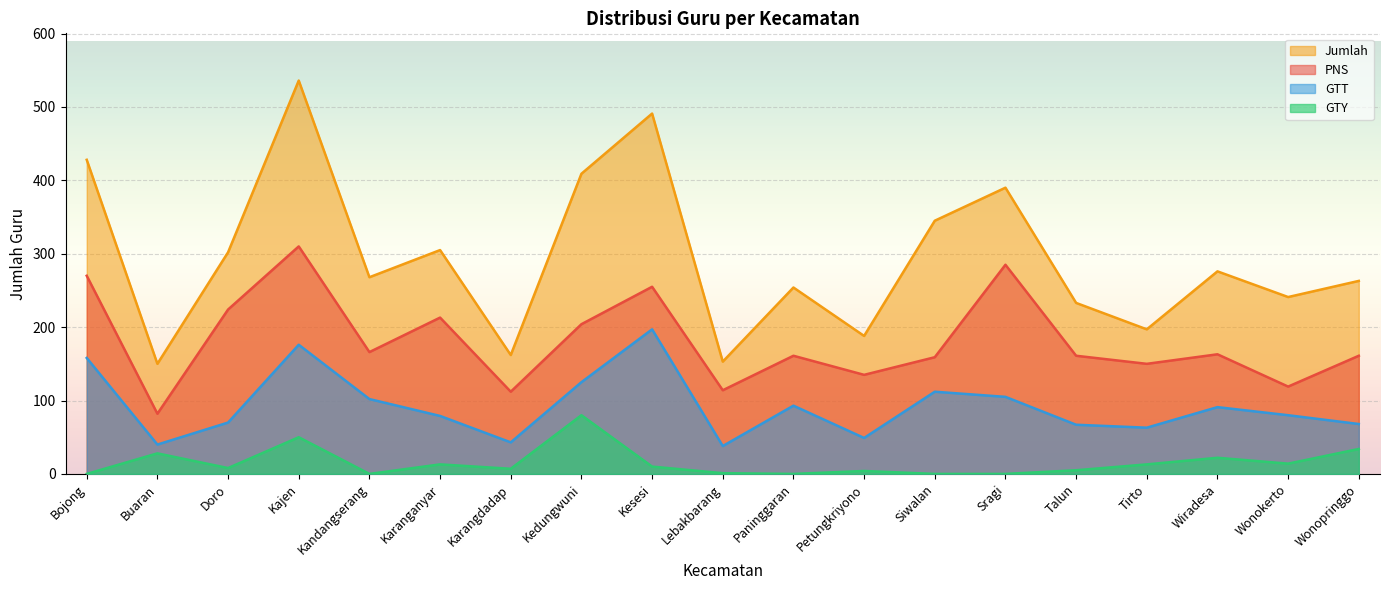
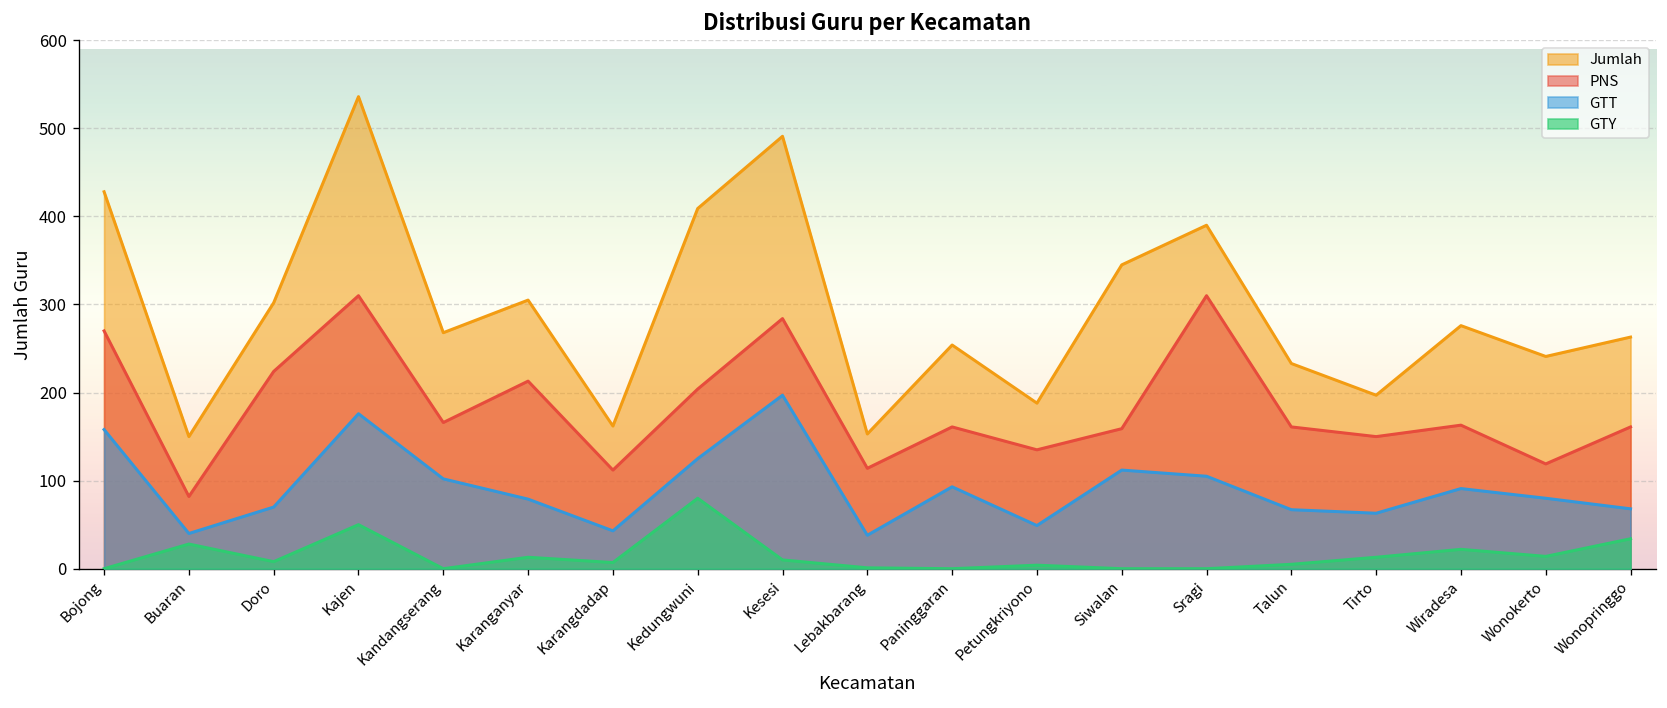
  {
    "Jumlah": {
      "Bojong": 430,
      "Buaran": 150,
      "Doro": 300,
      "Kajen": 540,
      "Kandangserang": 270,
      "Karanganyar": 310,
      "Karangdadap": 160,
      "Kedungwuni": 410,
      "Kesesi": 490,
      "Lebakbarang": 150,
      "Paninggaran": 250,
      "Petungkriyono": 190,
      "Siwalan": 350,
      "Sragi": 390,
      "Talun": 230,
      "Tirto": 200,
      "Wiradesa": 280,
      "Wonokerto": 240,
      "Wonopringgo": 260
    },
    "PNS": {
      "Bojong": 270,
      "Buaran": 80,
      "Doro": 220,
      "Kajen": 310,
      "Kandangserang": 170,
      "Karanganyar": 210,
      "Karangdadap": 110,
      "Kedungwuni": 200,
-     "Kesesi": 260,
+     "Kesesi": 280,
      "Lebakbarang": 110,
      "Paninggaran": 160,
      "Petungkriyono": 140,
      "Siwalan": 160,
-     "Sragi": 290,
+     "Sragi": 310,
      "Talun": 160,
      "Tirto": 150,
      "Wiradesa": 160,
      "Wonokerto": 120,
      "Wonopringgo": 160
    },
    "GTT": {
      "Bojong": 160,
      "Buaran": 40,
      "Doro": 70,
      "Kajen": 180,
      "Kandangserang": 100,
      "Karanganyar": 80,
      "Karangdadap": 40,
      "Kedungwuni": 130,
      "Kesesi": 200,
      "Lebakbarang": 40,
      "Paninggaran": 90,
      "Petungkriyono": 50,
      "Siwalan": 110,
      "Sragi": 110,
      "Talun": 70,
      "Tirto": 60,
      "Wiradesa": 90,
      "Wonokerto": 80,
      "Wonopringgo": 70
    },
    "GTY": {
      "Bojong": 0,
      "Buaran": 30,
      "Doro": 10,
      "Kajen": 50,
      "Kandangserang": 0,
      "Karanganyar": 10,
      "Karangdadap": 10,
      "Kedungwuni": 80,
      "Kesesi": 10,
      "Lebakbarang": 0,
      "Paninggaran": 0,
      "Petungkriyono": 0,
      "Siwalan": 0,
      "Sragi": 0,
      "Talun": 10,
      "Tirto": 10,
      "Wiradesa": 20,
      "Wonokerto": 10,
      "Wonopringgo": 30
    }
  }
